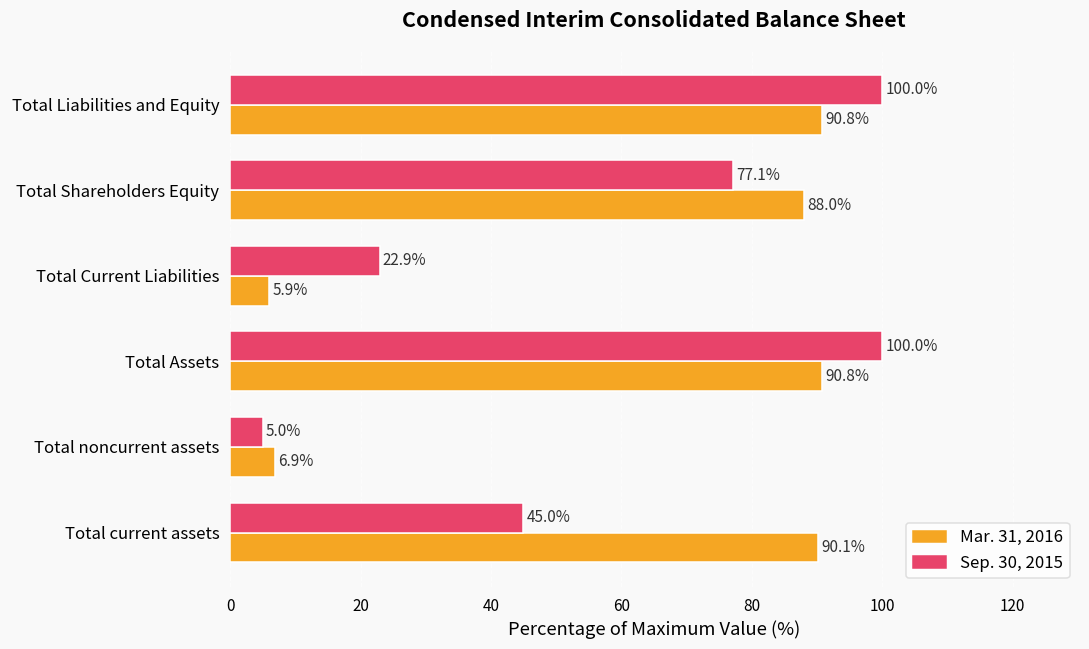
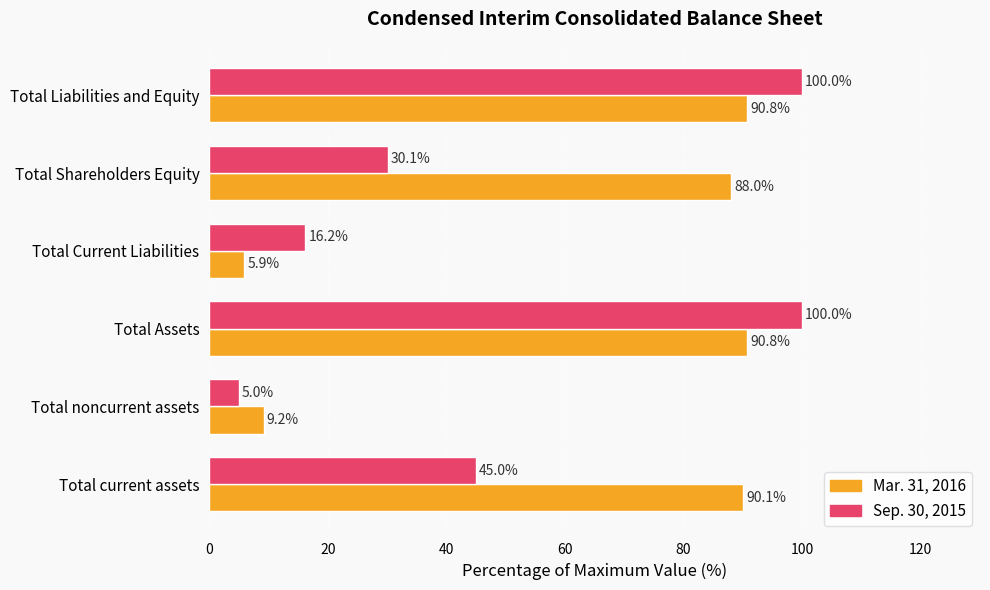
  {
    "Mar. 31, 2016": {
      "Total Liabilities and Equity": "90.8%",
      "Total Shareholders Equity": "88.0%",
      "Total Current Liabilities": "5.9%",
      "Total Assets": "90.8%",
-     "Total noncurrent assets": "6.9%",
+     "Total noncurrent assets": "9.2%",
      "Total current assets": "90.1%"
    },
    "Sep. 30, 2015": {
      "Total Liabilities and Equity": "100.0%",
-     "Total Shareholders Equity": "77.1%",
-     "Total Current Liabilities": "22.9%",
+     "Total Shareholders Equity": "30.1%",
+     "Total Current Liabilities": "16.2%",
      "Total Assets": "100.0%",
      "Total noncurrent assets": "5.0%",
      "Total current assets": "45.0%"
    }
  }
